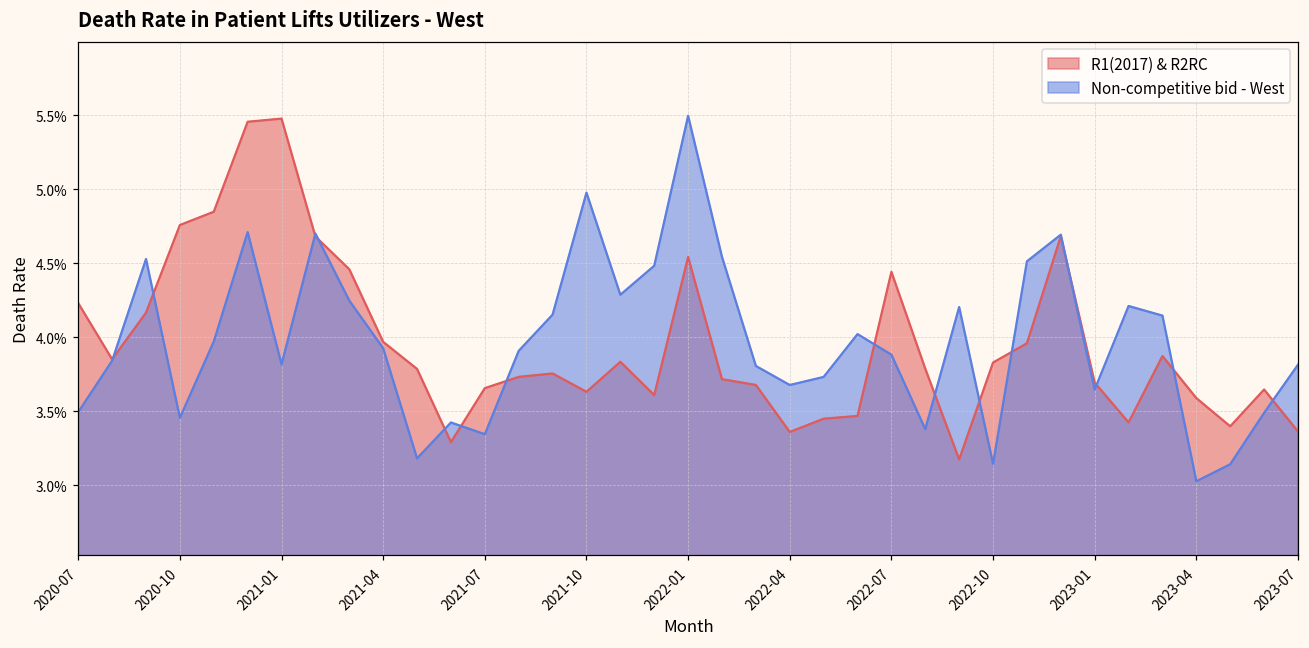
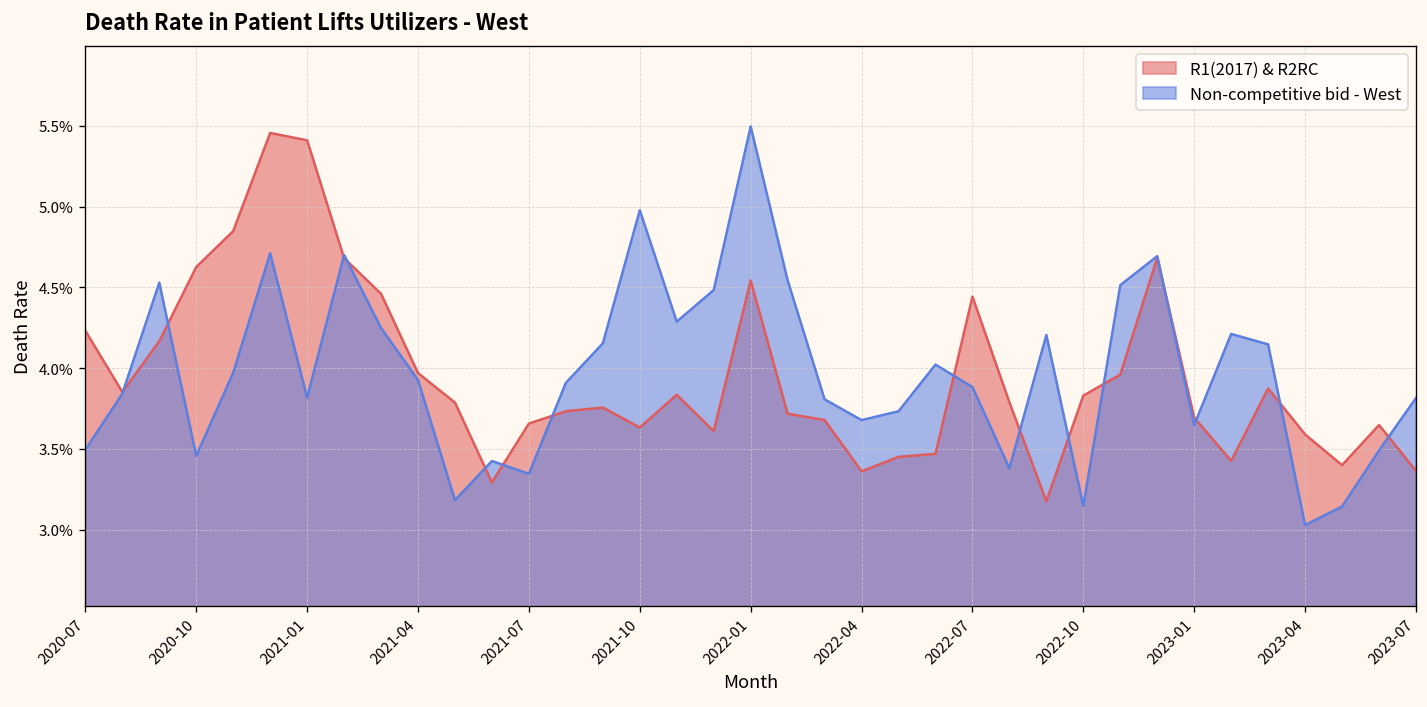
  {
    "R1(2017) & R2RC": {
      "2020-07": "4.23%",
-     "2020-10": "4.76%",
-     "2021-01": "5.48%",
+     "2020-10": "4.63%",
+     "2021-01": "5.41%",
      "2021-04": "3.97%",
      "2021-07": "3.66%",
      "2021-10": "3.63%",
      "2022-01": "4.54%",
      "2022-04": "3.36%",
      "2022-07": "4.44%",
      "2022-10": "3.83%",
      "2023-01": "3.69%",
      "2023-04": "3.59%",
      "2023-07": "3.36%"
    },
    "Non-competitive bid - West": {
      "2020-07": "3.50%",
      "2020-10": "3.46%",
      "2021-01": "3.82%",
      "2021-04": "3.93%",
      "2021-07": "3.35%",
      "2021-10": "4.98%",
      "2022-01": "5.50%",
      "2022-04": "3.68%",
      "2022-07": "3.88%",
      "2022-10": "3.15%",
      "2023-01": "3.65%",
      "2023-04": "3.03%",
      "2023-07": "3.82%"
    }
  }
